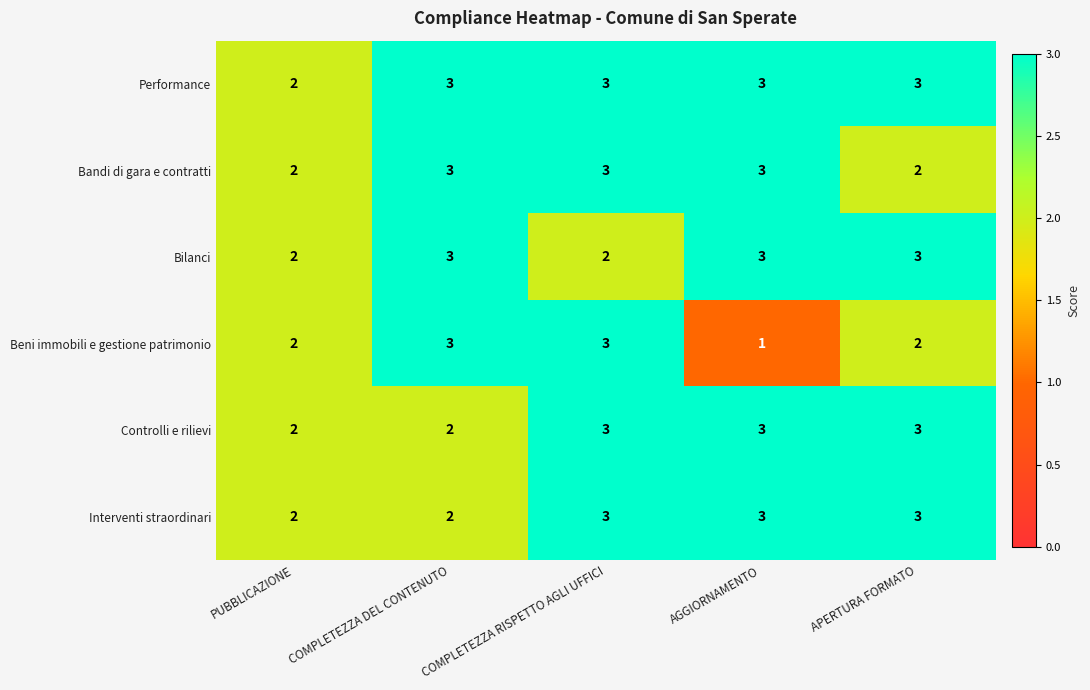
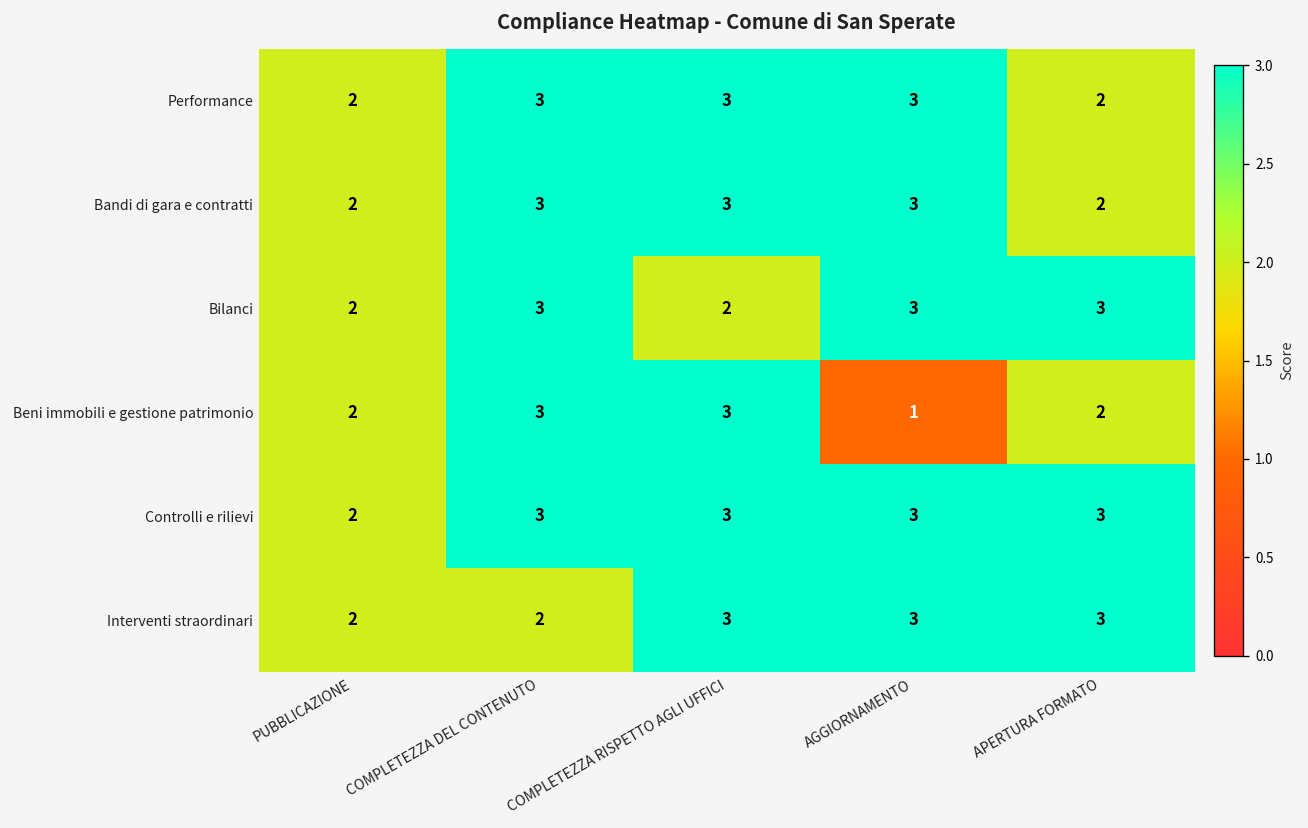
  {
    "Performance": {
      "PUBBLICAZIONE": 2,
      "COMPLETEZZA DEL CONTENUTO": 3,
      "COMPLETEZZA RISPETTO AGLI UFFICI": 3,
      "AGGIORNAMENTO": 3,
-     "APERTURA FORMATO": 3
+     "APERTURA FORMATO": 2
    },
    "Bandi di gara e contratti": {
      "PUBBLICAZIONE": 2,
      "COMPLETEZZA DEL CONTENUTO": 3,
      "COMPLETEZZA RISPETTO AGLI UFFICI": 3,
      "AGGIORNAMENTO": 3,
      "APERTURA FORMATO": 2
    },
    "Bilanci": {
      "PUBBLICAZIONE": 2,
      "COMPLETEZZA DEL CONTENUTO": 3,
      "COMPLETEZZA RISPETTO AGLI UFFICI": 2,
      "AGGIORNAMENTO": 3,
      "APERTURA FORMATO": 3
    },
    "Beni immobili e gestione patrimonio": {
      "PUBBLICAZIONE": 2,
      "COMPLETEZZA DEL CONTENUTO": 3,
      "COMPLETEZZA RISPETTO AGLI UFFICI": 3,
      "AGGIORNAMENTO": 1,
      "APERTURA FORMATO": 2
    },
    "Controlli e rilievi": {
      "PUBBLICAZIONE": 2,
-     "COMPLETEZZA DEL CONTENUTO": 2,
+     "COMPLETEZZA DEL CONTENUTO": 3,
      "COMPLETEZZA RISPETTO AGLI UFFICI": 3,
      "AGGIORNAMENTO": 3,
      "APERTURA FORMATO": 3
    },
    "Interventi straordinari": {
      "PUBBLICAZIONE": 2,
      "COMPLETEZZA DEL CONTENUTO": 2,
      "COMPLETEZZA RISPETTO AGLI UFFICI": 3,
      "AGGIORNAMENTO": 3,
      "APERTURA FORMATO": 3
    }
  }
